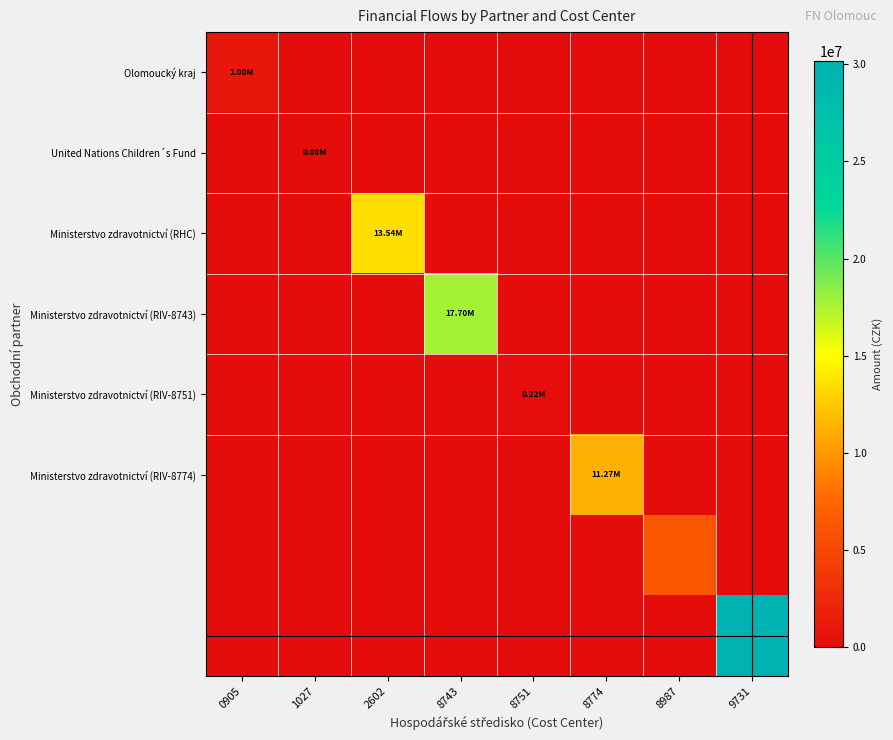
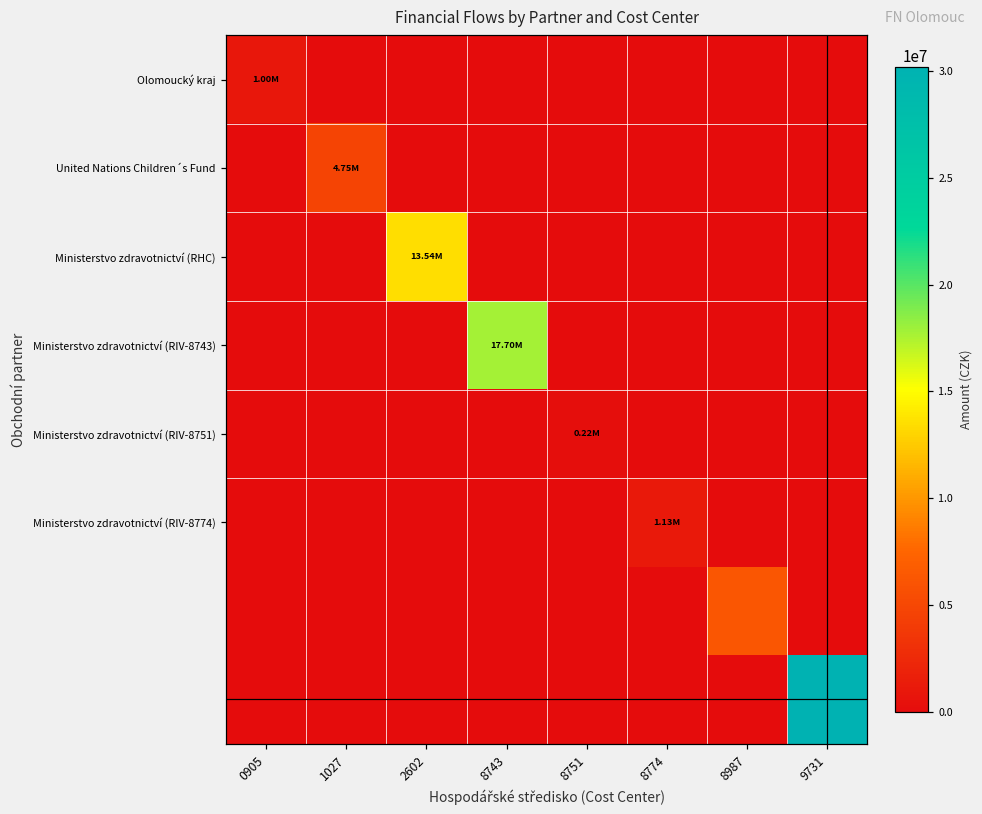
  {
    "Olomoucký kraj": {
      "0905": "1.00M"
    },
    "United Nations Children´s Fund": {
-     "1027": "0.08M"
+     "1027": "4.75M"
    },
    "Ministerstvo zdravotnictví (RHC)": {
      "2602": "13.54M"
    },
    "Ministerstvo zdravotnictví (RIV-8743)": {
      "8743": "17.70M"
    },
    "Ministerstvo zdravotnictví (RIV-8751)": {
      "8751": "0.22M"
    },
    "Ministerstvo zdravotnictví (RIV-8774)": {
-     "8774": "11.27M"
+     "8774": "1.13M"
    }
  }
